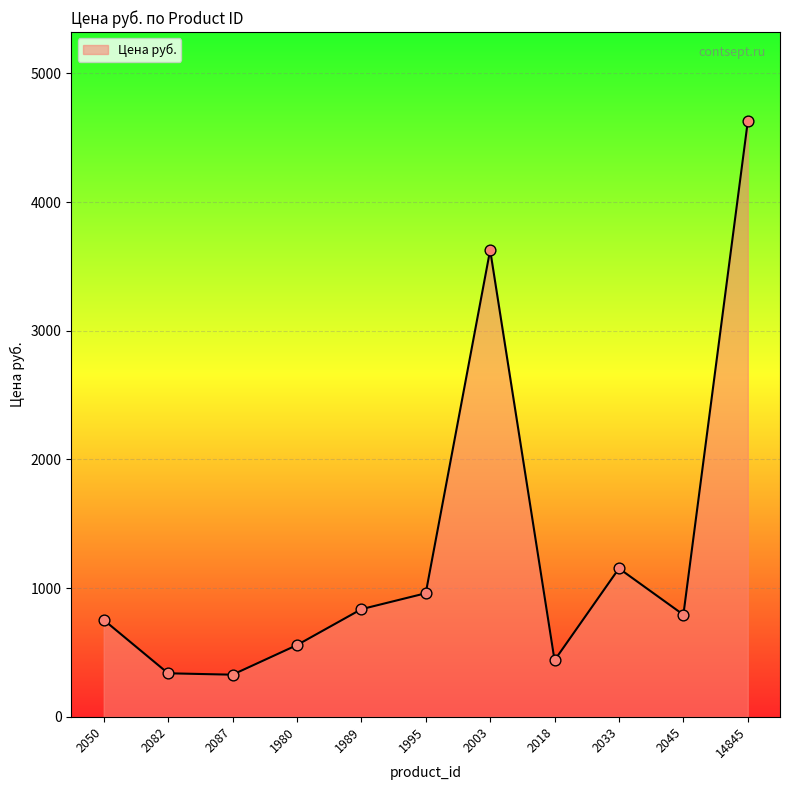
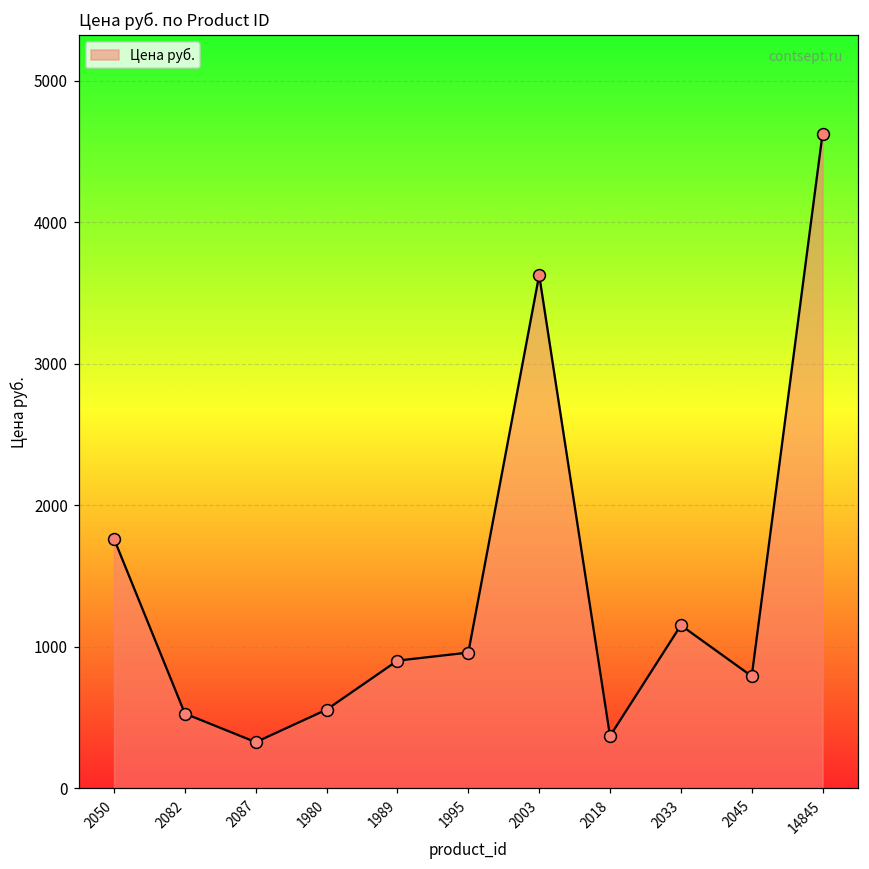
  {
-   "2050": 750,
-   "2082": 340,
+   "2050": 1760,
+   "2082": 530,
    "2087": 330,
    "1980": 560,
-   "1989": 840,
+   "1989": 900,
    "1995": 960,
    "2003": 3630,
-   "2018": 440,
+   "2018": 370,
    "2033": 1150,
    "2045": 790,
    "14845": 4630
  }
